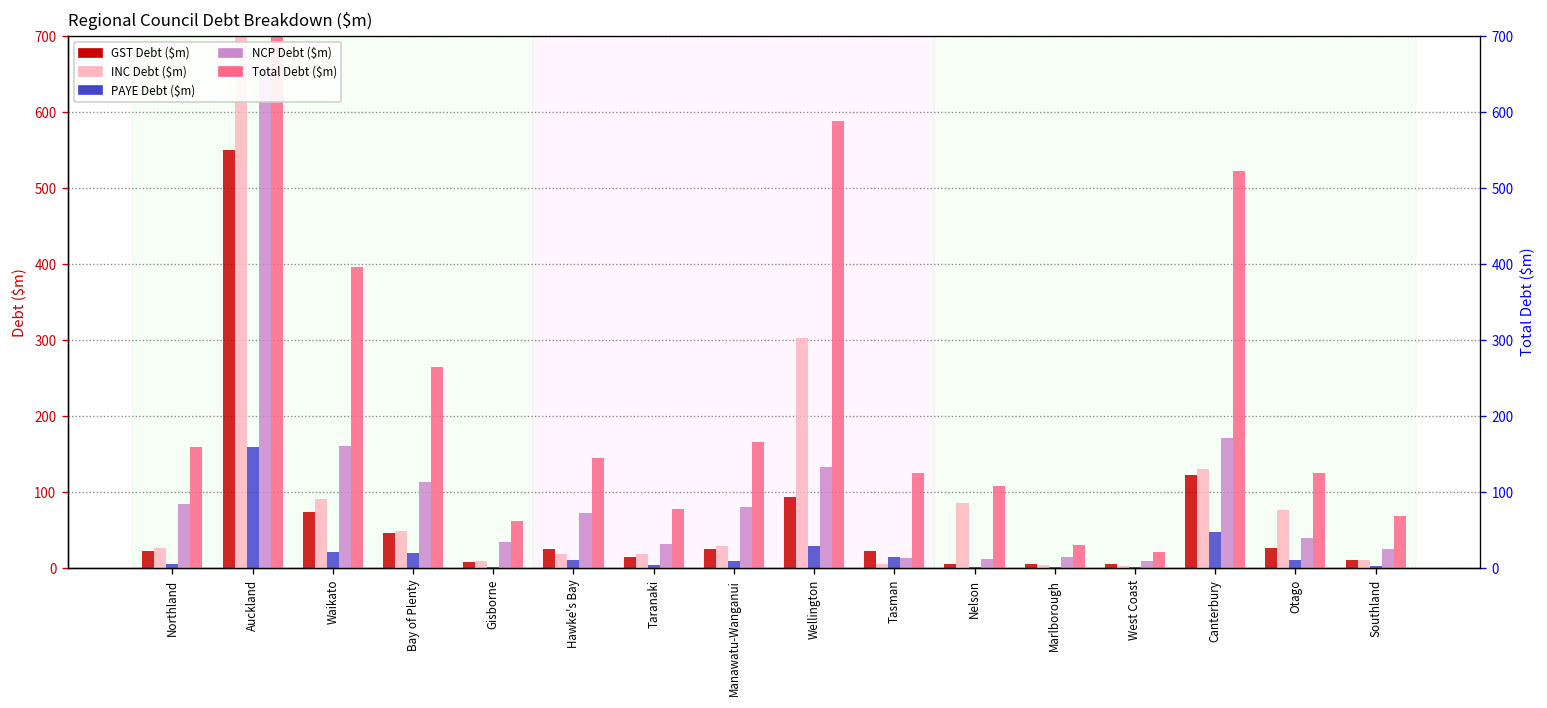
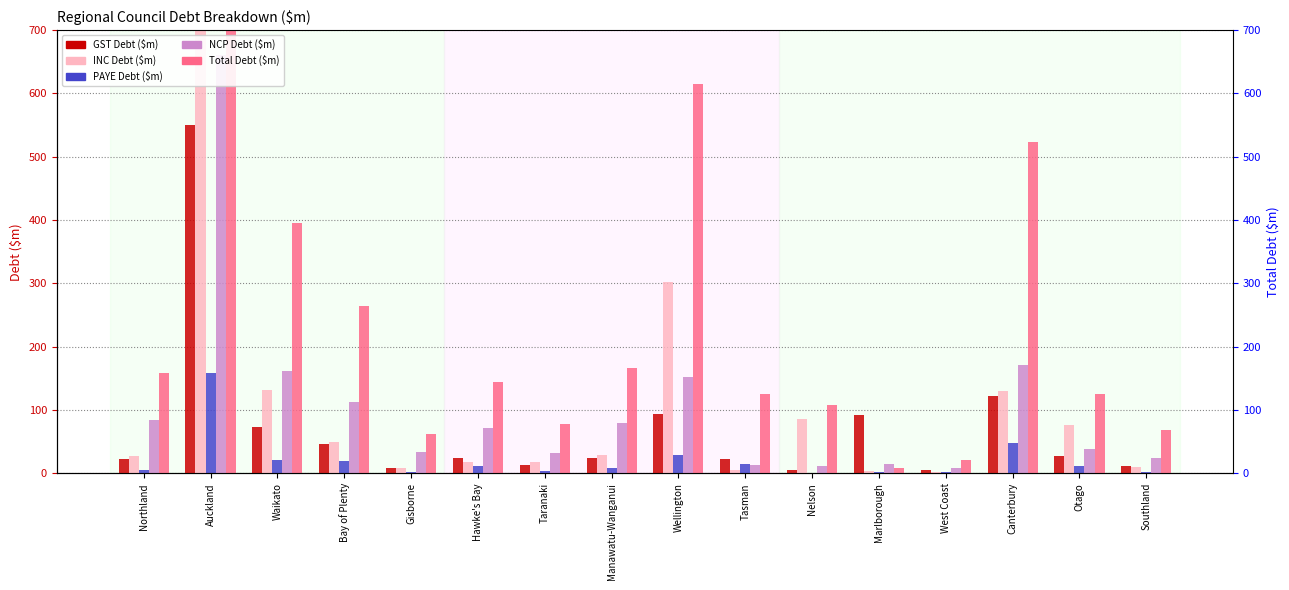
  {
    "GST Debt ($m)": {
      "Northland": 20,
      "Auckland": 550,
      "Waikato": 70,
      "Bay of Plenty": 50,
      "Gisborne": 10,
      "Hawke's Bay": 30,
      "Taranaki": 10,
      "Manawatu-Wanganui": 30,
      "Wellington": 90,
      "Tasman": 20,
      "Nelson": 10,
-     "Marlborough": 10,
+     "Marlborough": 90,
      "West Coast": 10,
      "Canterbury": 120,
      "Otago": 30,
      "Southland": 10
    },
    "INC Debt ($m)": {
      "Northland": 30,
-     "Waikato": 90,
+     "Waikato": 130,
      "Bay of Plenty": 50,
      "Gisborne": 10,
      "Hawke's Bay": 20,
      "Taranaki": 20,
      "Manawatu-Wanganui": 30,
      "Wellington": 300,
      "Tasman": 10,
      "Nelson": 90,
      "Marlborough": 0,
      "Canterbury": 130,
      "Otago": 80,
      "Southland": 10
    },
    "PAYE Debt ($m)": {
      "Northland": 10,
      "Auckland": 160,
      "Waikato": 20,
      "Bay of Plenty": 20,
      "Hawke's Bay": 10,
      "Taranaki": 0,
      "Manawatu-Wanganui": 10,
      "Wellington": 30,
      "Tasman": 20,
      "Canterbury": 50,
      "Otago": 10
    },
    "NCP Debt ($m)": {
      "Northland": 80,
      "Waikato": 160,
      "Bay of Plenty": 110,
      "Gisborne": 30,
      "Hawke's Bay": 70,
      "Taranaki": 30,
      "Manawatu-Wanganui": 80,
-     "Wellington": 130,
+     "Wellington": 150,
      "Tasman": 10,
      "Nelson": 10,
      "Marlborough": 20,
      "West Coast": 10,
      "Canterbury": 170,
      "Otago": 40,
      "Southland": 30
    },
    "Total Debt ($m)": {
      "Northland": 160,
      "Waikato": 400,
      "Bay of Plenty": 260,
      "Gisborne": 60,
      "Hawke's Bay": 150,
      "Taranaki": 80,
      "Manawatu-Wanganui": 170,
-     "Wellington": 590,
+     "Wellington": 620,
      "Tasman": 130,
      "Nelson": 110,
-     "Marlborough": 30,
+     "Marlborough": 10,
      "West Coast": 20,
      "Canterbury": 520,
      "Otago": 130,
      "Southland": 70
    }
  }
